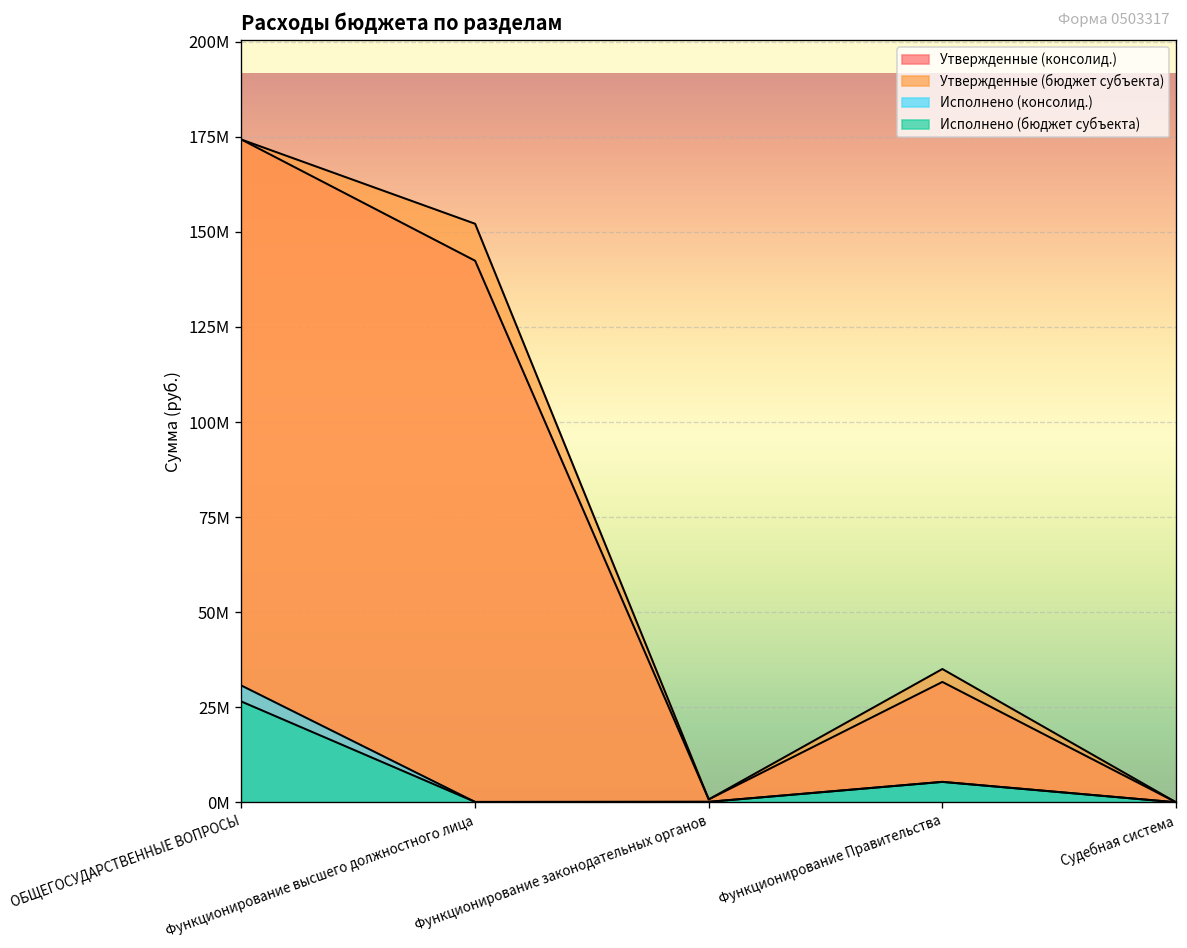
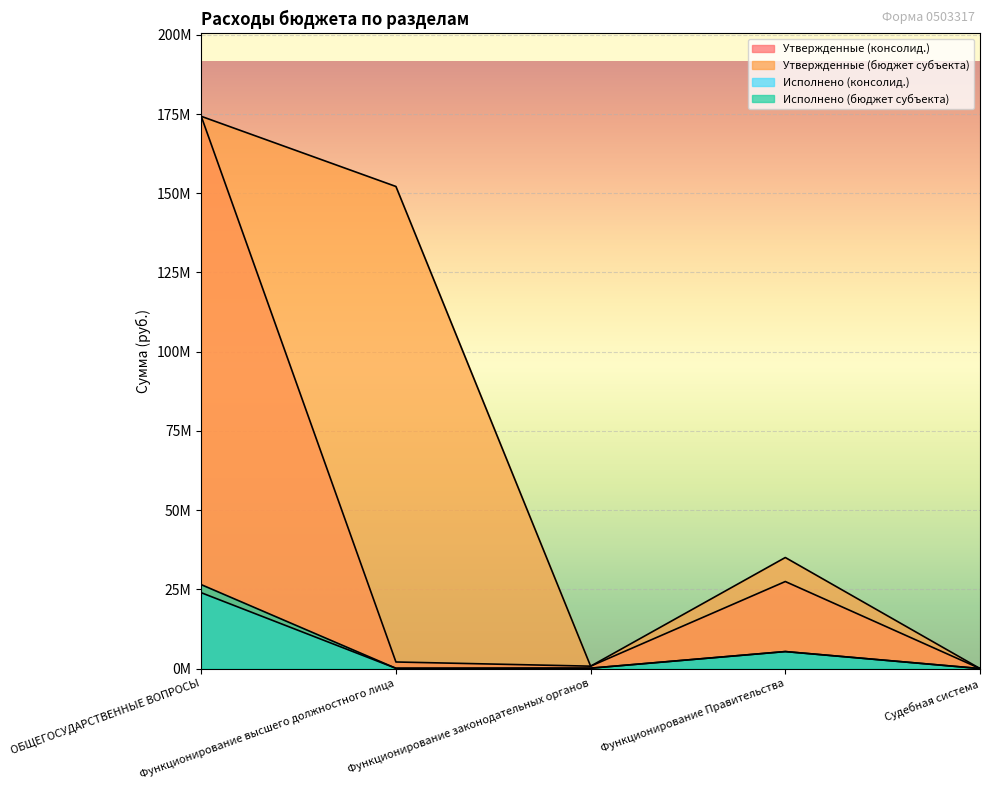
  {
    "Утвержденные (консолид.)": {
-     "Функционирование высшего должностного лица": 142000000,
-     "Функционирование Правительства": 32000000
+     "Функционирование высшего должностного лица": 2000000,
+     "Функционирование Правительства": 27000000
    },
    "Утвержденные (бюджет субъекта)": {
      "Функционирование высшего должностного лица": 152000000,
      "Функционирование Правительства": 35000000
    },
    "Исполнено (консолид.)": {
-     "ОБЩЕГОСУДАРСТВЕННЫЕ ВОПРОСЫ": 31000000
+     "ОБЩЕГОСУДАРСТВЕННЫЕ ВОПРОСЫ": 24000000
    },
    "Исполнено (бюджет субъекта)": {
      "ОБЩЕГОСУДАРСТВЕННЫЕ ВОПРОСЫ": 26000000
    }
  }
